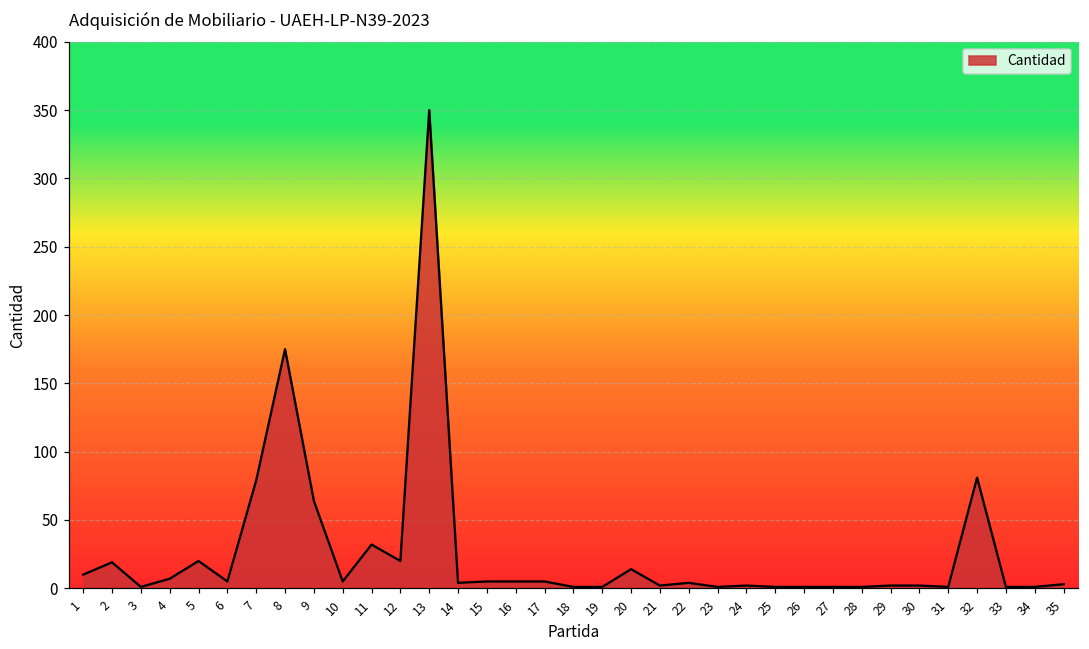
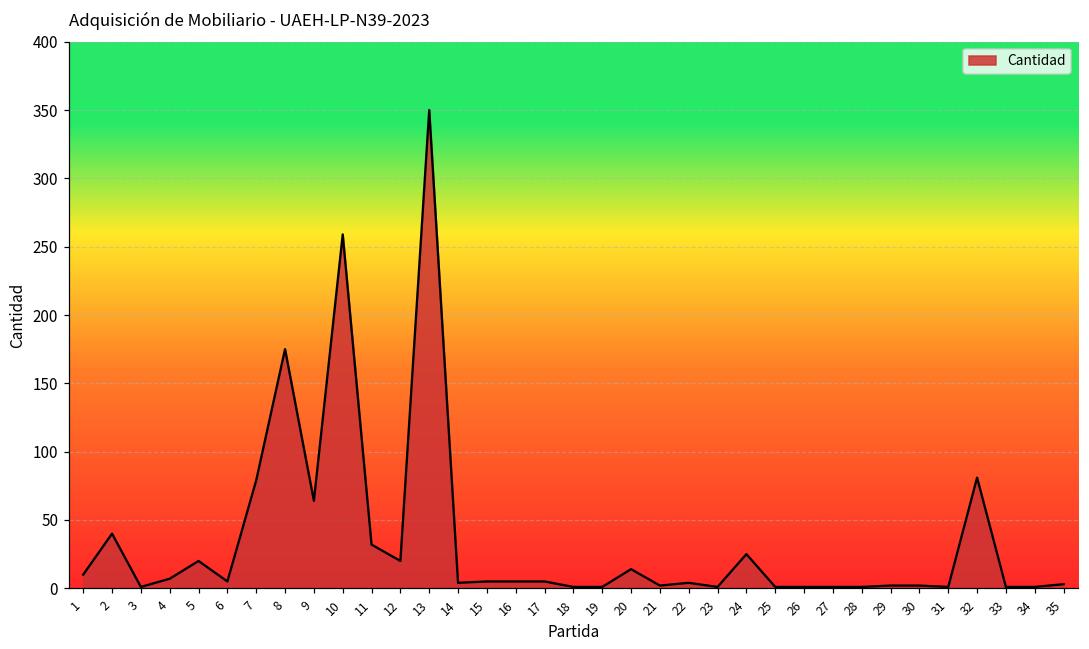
  {
    "1": 10,
-   "2": 19,
+   "2": 40,
    "3": 1,
    "4": 7,
    "5": 20,
    "6": 5,
    "7": 79,
    "8": 175,
    "9": 64,
-   "10": 5,
+   "10": 259,
    "11": 32,
    "12": 20,
    "13": 350,
    "14": 4,
    "15": 5,
    "16": 5,
    "17": 5,
    "18": 1,
    "19": 1,
    "20": 14,
    "21": 2,
    "22": 4,
    "23": 1,
-   "24": 2,
+   "24": 25,
    "25": 1,
    "26": 1,
    "27": 1,
    "28": 1,
    "29": 2,
    "30": 2,
    "31": 1,
    "32": 81,
    "33": 1,
    "34": 1,
    "35": 3
  }
